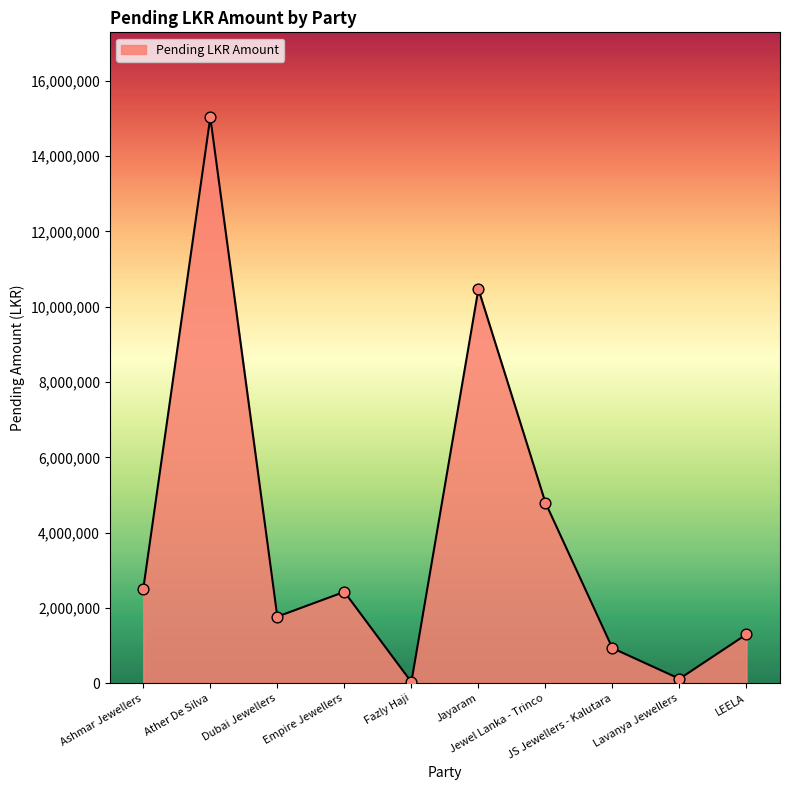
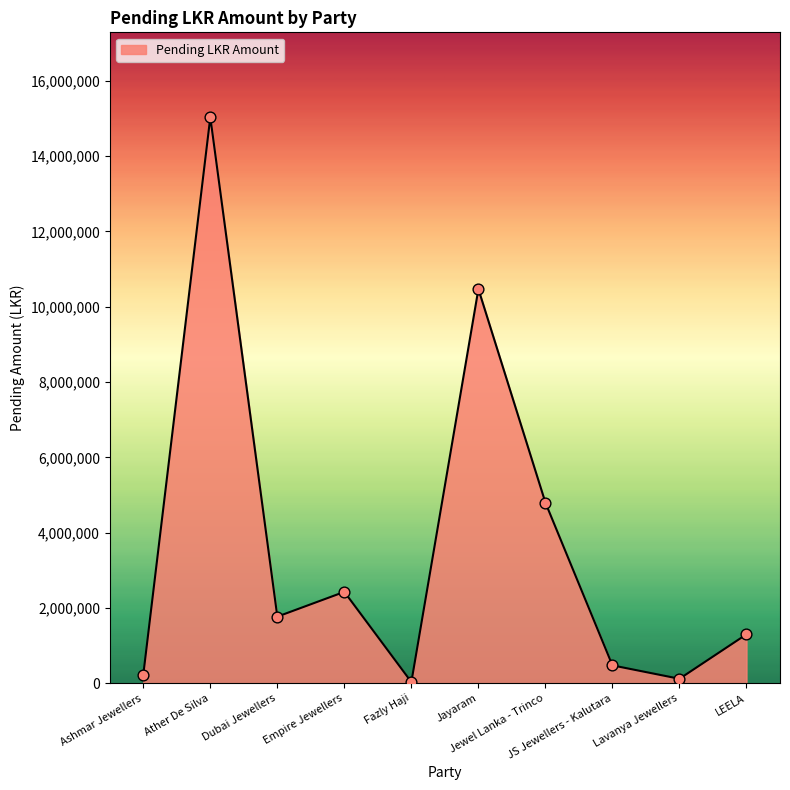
  {
-   "Ashmar Jewellers": "2,500,000",
+   "Ashmar Jewellers": "200,000",
    "Ather De Silva": "15,000,000",
    "Dubai Jewellers": "1,800,000",
    "Empire Jewellers": "2,400,000",
    "Fazly Haji": "0",
    "Jayaram": "10,500,000",
    "Jewel Lanka - Trinco": "4,800,000",
-   "JS Jewellers - Kalutara": "900,000",
+   "JS Jewellers - Kalutara": "500,000",
    "Lavanya Jewellers": "100,000",
    "LEELA": "1,300,000"
  }
